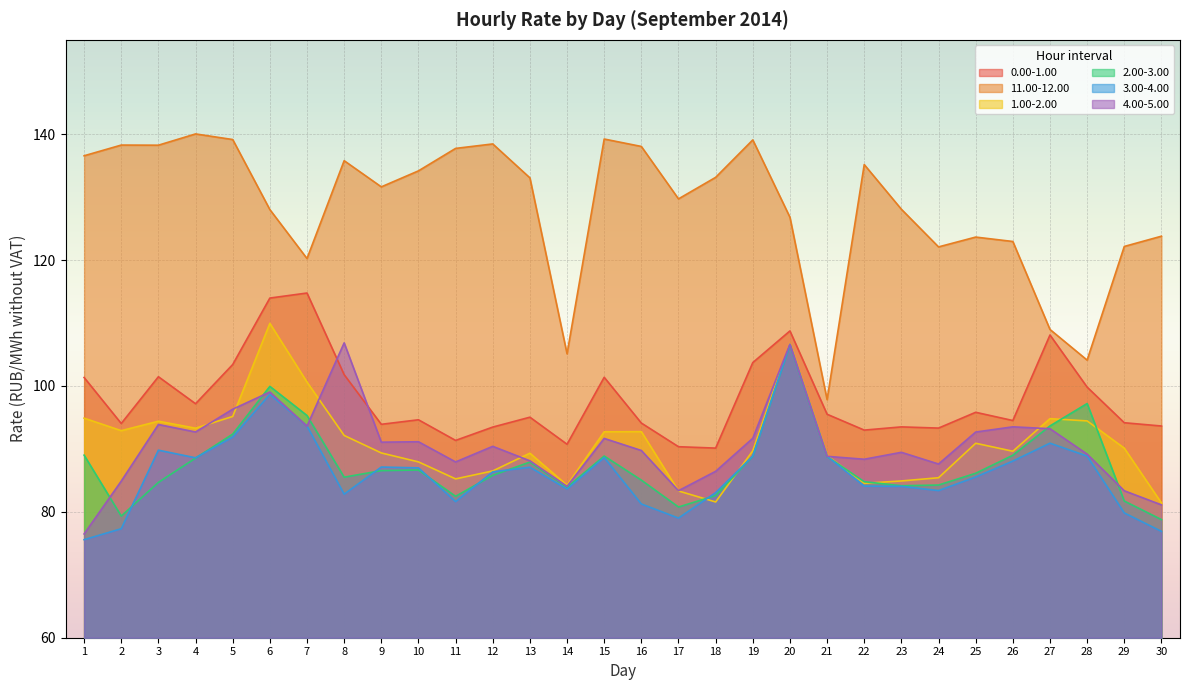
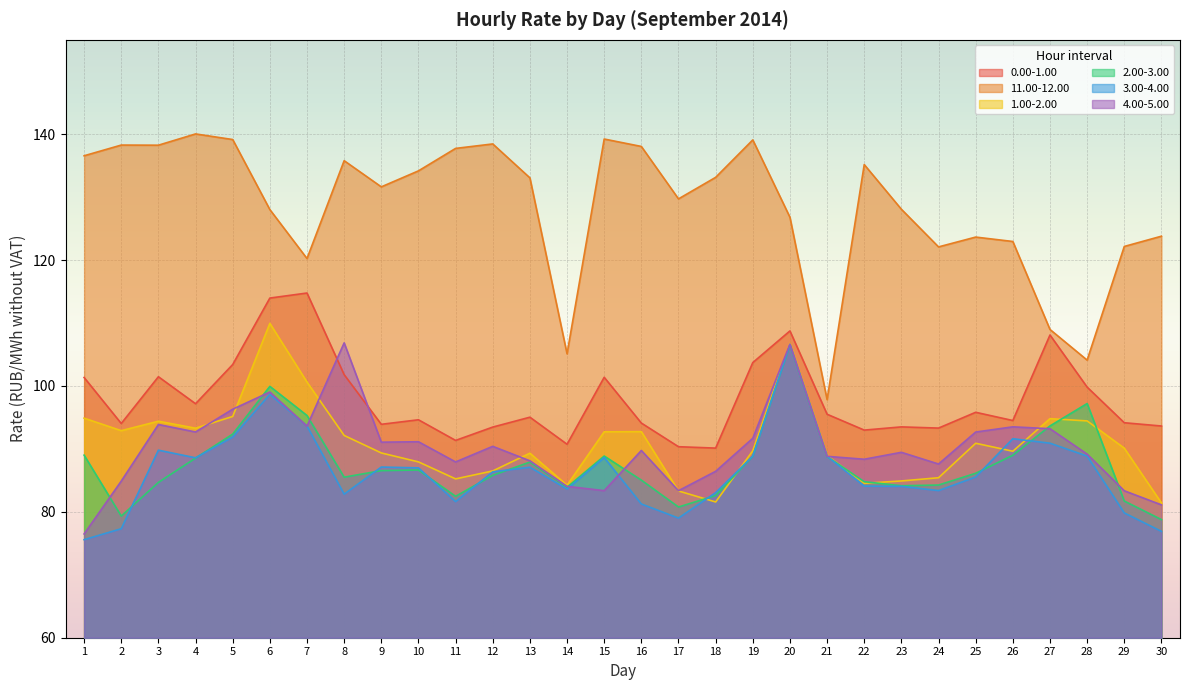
  {
    "1.00-2.00": {
      "1": 95,
      "2": 93,
      "3": 94,
      "4": 93,
      "5": 95,
      "6": 110,
      "7": 101,
      "8": 92,
      "9": 89,
      "10": 88,
      "11": 85,
      "13": 89,
      "15": 93,
      "16": 93,
      "18": 82,
      "19": 90,
      "23": 85,
      "24": 85,
      "25": 91,
      "26": 90,
      "27": 95,
      "28": 94,
      "29": 90
    },
    "2.00-3.00": {
      "1": 89,
      "2": 79,
      "3": 85,
      "5": 92,
      "6": 100,
      "7": 95,
      "8": 86,
      "9": 87,
      "11": 82,
      "12": 86,
      "16": 85,
      "17": 81,
      "18": 83,
      "24": 84,
      "25": 86,
      "26": 89,
      "27": 94,
      "28": 97,
      "29": 82,
      "30": 79
    },
    "3.00-4.00": {
      "1": 76,
      "2": 77,
      "3": 90,
      "5": 92,
      "8": 83,
      "9": 87,
      "11": 82,
      "13": 87,
      "16": 81,
      "17": 79,
      "18": 83,
      "22": 84,
      "24": 83,
      "25": 86,
-     "26": 88,
+     "26": 92,
      "27": 91,
      "29": 80,
      "30": 77
    },
    "4.00-5.00": {
      "1": 76,
      "2": 85,
      "3": 94,
      "4": 93,
      "5": 96,
      "8": 107,
      "9": 91,
      "10": 91,
      "11": 88,
      "12": 90,
-     "15": 92,
+     "15": 83,
      "16": 90,
      "18": 86,
      "19": 92,
      "22": 88,
      "23": 89,
      "24": 88,
      "25": 93,
      "26": 94,
      "27": 93,
      "29": 83
    }
  }
